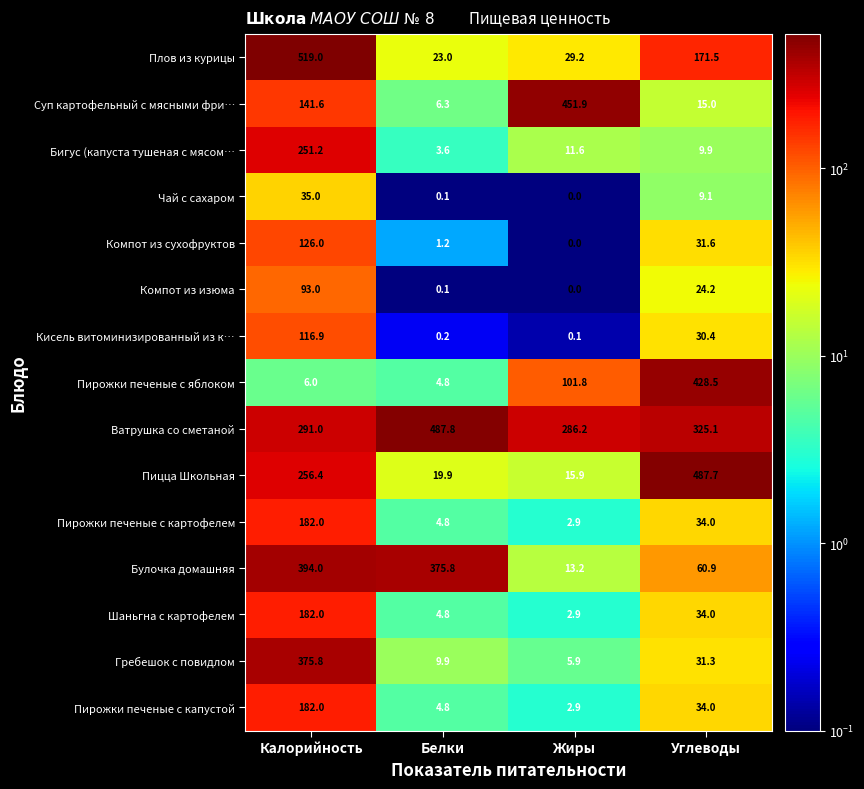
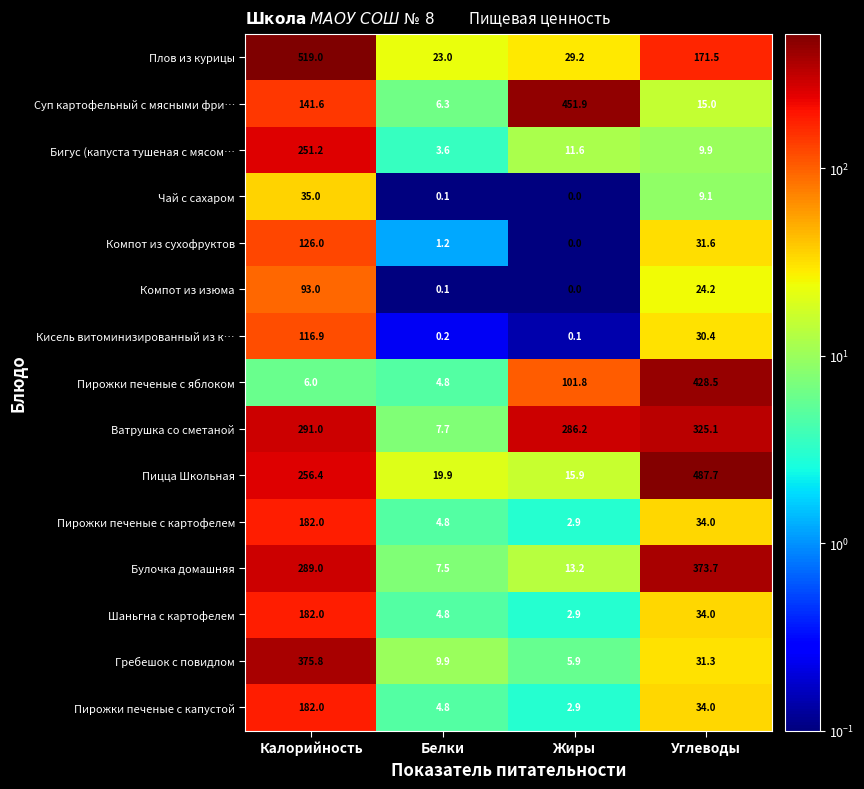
  {
    "Плов из курицы": {
      "Калорийность": 519.0,
      "Белки": 23.0,
      "Жиры": 29.2,
      "Углеводы": 171.5
    },
    "Суп картофельный с мясными фри…": {
      "Калорийность": 141.6,
      "Белки": 6.3,
      "Жиры": 451.9,
      "Углеводы": 15.0
    },
    "Бигус (капуста тушеная с мясом…": {
      "Калорийность": 251.2,
      "Белки": 3.6,
      "Жиры": 11.6,
      "Углеводы": 9.9
    },
    "Чай с сахаром": {
      "Калорийность": 35.0,
      "Белки": 0.1,
      "Жиры": 0.0,
      "Углеводы": 9.1
    },
    "Компот из сухофруктов": {
      "Калорийность": 126.0,
      "Белки": 1.2,
      "Жиры": 0.0,
      "Углеводы": 31.6
    },
    "Компот из изюма": {
      "Калорийность": 93.0,
      "Белки": 0.1,
      "Жиры": 0.0,
      "Углеводы": 24.2
    },
    "Кисель витоминизированный из к…": {
      "Калорийность": 116.9,
      "Белки": 0.2,
      "Жиры": 0.1,
      "Углеводы": 30.4
    },
    "Пирожки печеные с яблоком": {
      "Калорийность": 6.0,
      "Белки": 4.8,
      "Жиры": 101.8,
      "Углеводы": 428.5
    },
    "Ватрушка со сметаной": {
      "Калорийность": 291.0,
-     "Белки": 487.8,
+     "Белки": 7.7,
      "Жиры": 286.2,
      "Углеводы": 325.1
    },
    "Пицца Школьная": {
      "Калорийность": 256.4,
      "Белки": 19.9,
      "Жиры": 15.9,
      "Углеводы": 487.7
    },
    "Пирожки печеные с картофелем": {
      "Калорийность": 182.0,
      "Белки": 4.8,
      "Жиры": 2.9,
      "Углеводы": 34.0
    },
    "Булочка домашняя": {
-     "Калорийность": 394.0,
-     "Белки": 375.8,
+     "Калорийность": 289.0,
+     "Белки": 7.5,
      "Жиры": 13.2,
-     "Углеводы": 60.9
+     "Углеводы": 373.7
    },
    "Шаньгна с картофелем": {
      "Калорийность": 182.0,
      "Белки": 4.8,
      "Жиры": 2.9,
      "Углеводы": 34.0
    },
    "Гребешок с повидлом": {
      "Калорийность": 375.8,
      "Белки": 9.9,
      "Жиры": 5.9,
      "Углеводы": 31.3
    },
    "Пирожки печеные с капустой": {
      "Калорийность": 182.0,
      "Белки": 4.8,
      "Жиры": 2.9,
      "Углеводы": 34.0
    }
  }
